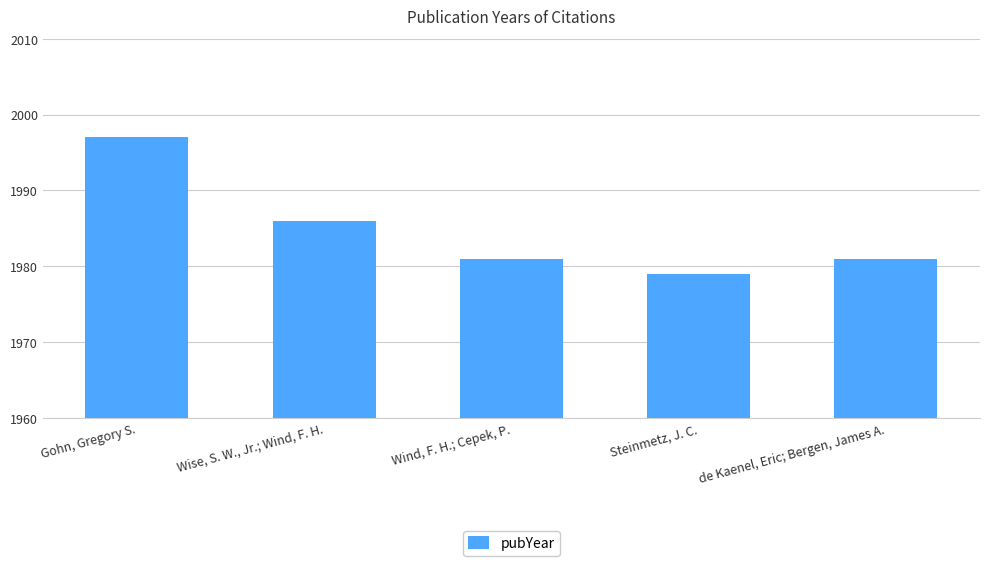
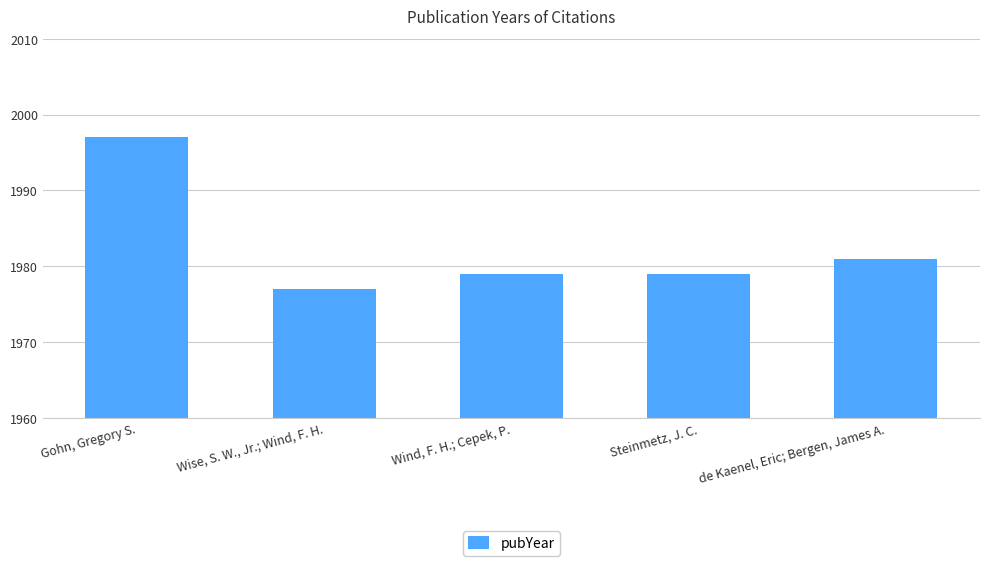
  {
    "Gohn, Gregory S.": 1997,
-   "Wise, S. W., Jr.; Wind, F. H.": 1986,
-   "Wind, F. H.; Cepek, P.": 1981,
+   "Wise, S. W., Jr.; Wind, F. H.": 1977,
+   "Wind, F. H.; Cepek, P.": 1979,
    "Steinmetz, J. C.": 1979,
    "de Kaenel, Eric; Bergen, James A.": 1981
  }
